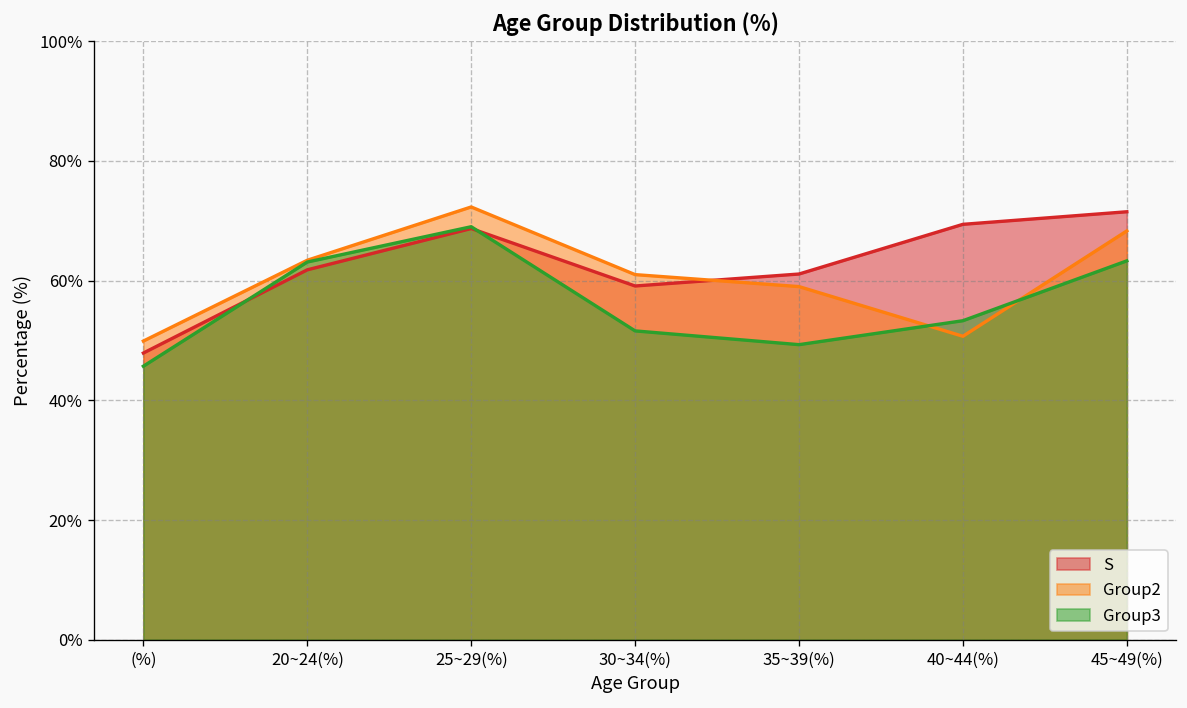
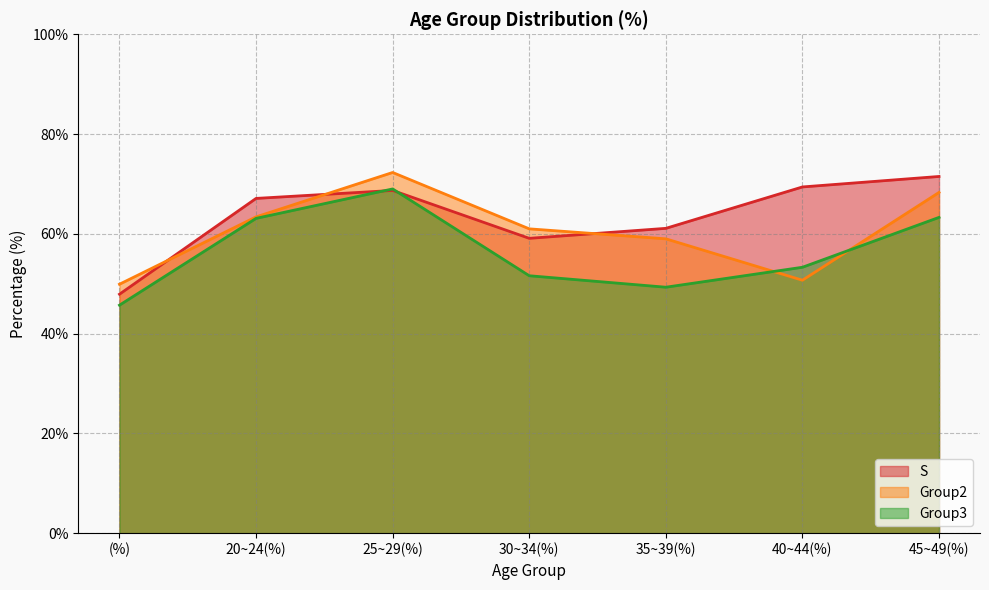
  {
    "S": {
      "(%)": "48%",
-     "20~24(%)": "62%",
+     "20~24(%)": "67%",
      "30~34(%)": "59%",
      "35~39(%)": "61%",
      "40~44(%)": "69%",
      "45~49(%)": "72%"
    },
    "Group2": {
      "(%)": "50%",
      "25~29(%)": "72%",
      "30~34(%)": "61%",
      "35~39(%)": "59%",
      "40~44(%)": "51%",
      "45~49(%)": "68%"
    },
    "Group3": {
      "(%)": "46%",
      "30~34(%)": "52%",
      "35~39(%)": "49%",
      "40~44(%)": "53%",
      "45~49(%)": "63%"
    }
  }
